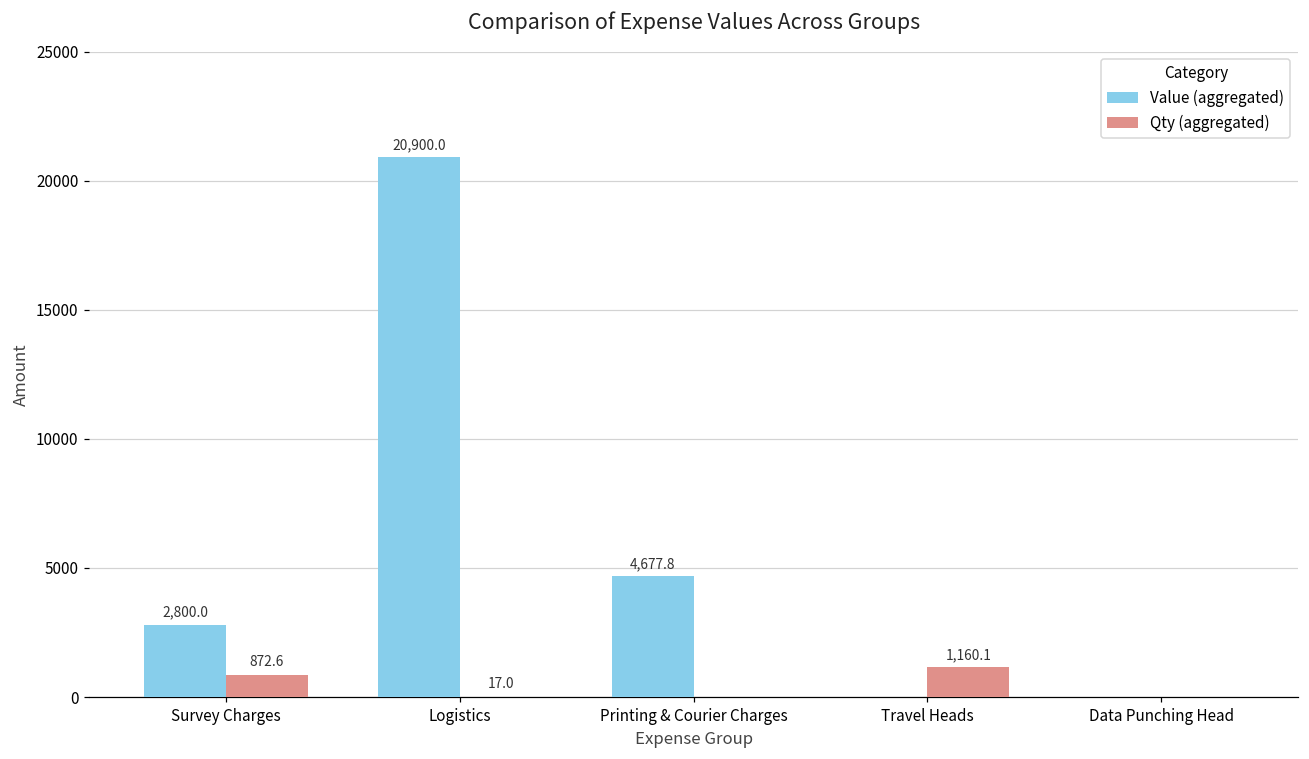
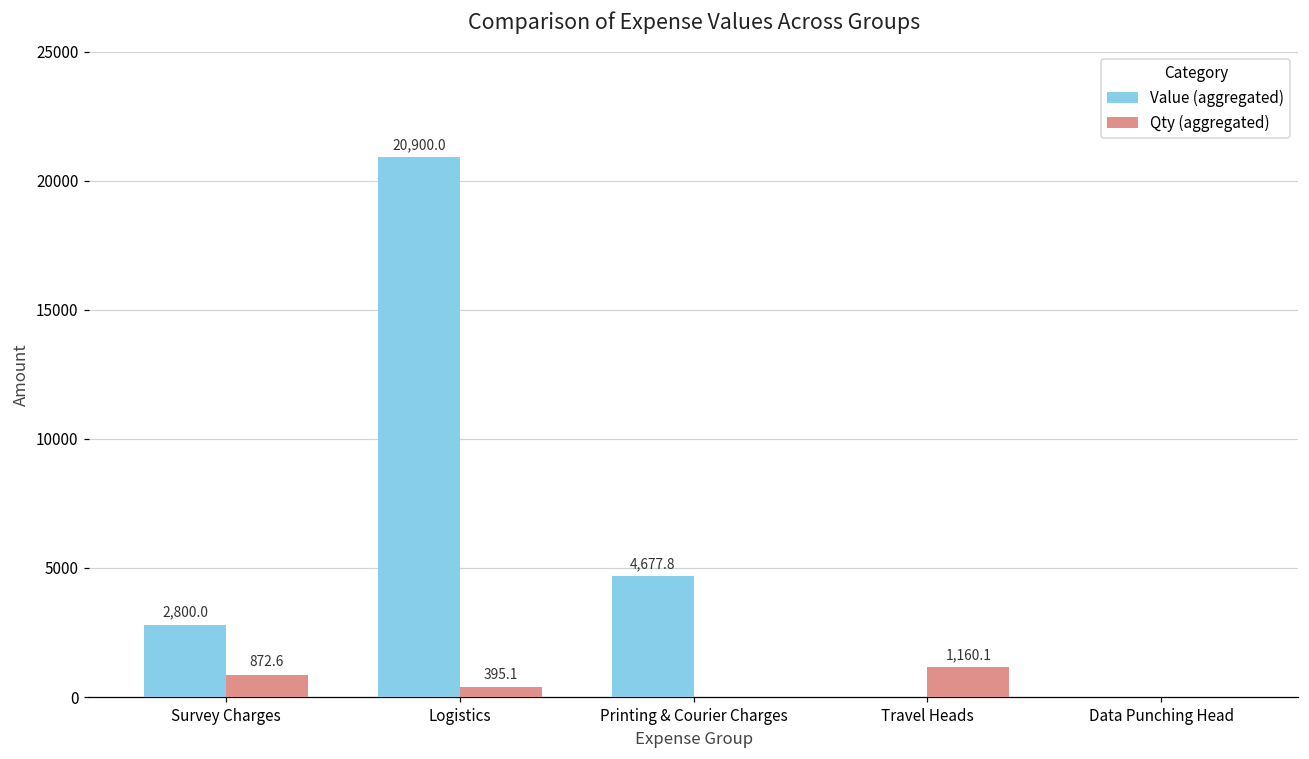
  {
    "Value (aggregated)": {
      "Survey Charges": "2,800.0",
      "Logistics": "20,900.0",
      "Printing & Courier Charges": "4,677.8"
    },
    "Qty (aggregated)": {
      "Survey Charges": "872.6",
-     "Logistics": "17.0",
+     "Logistics": "395.1",
      "Travel Heads": "1,160.1"
    }
  }
